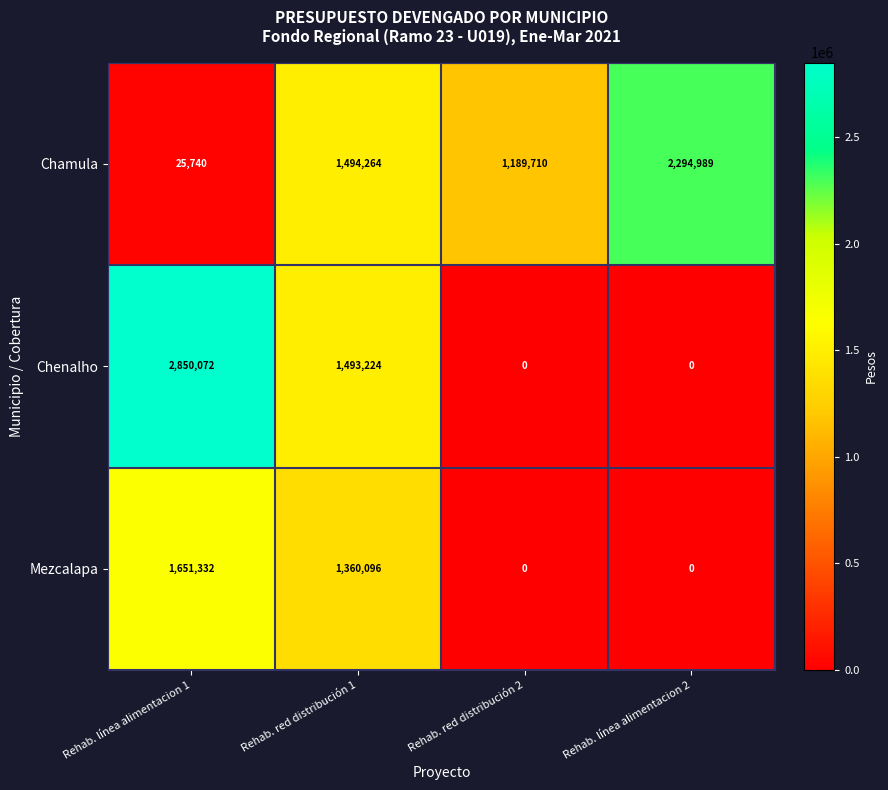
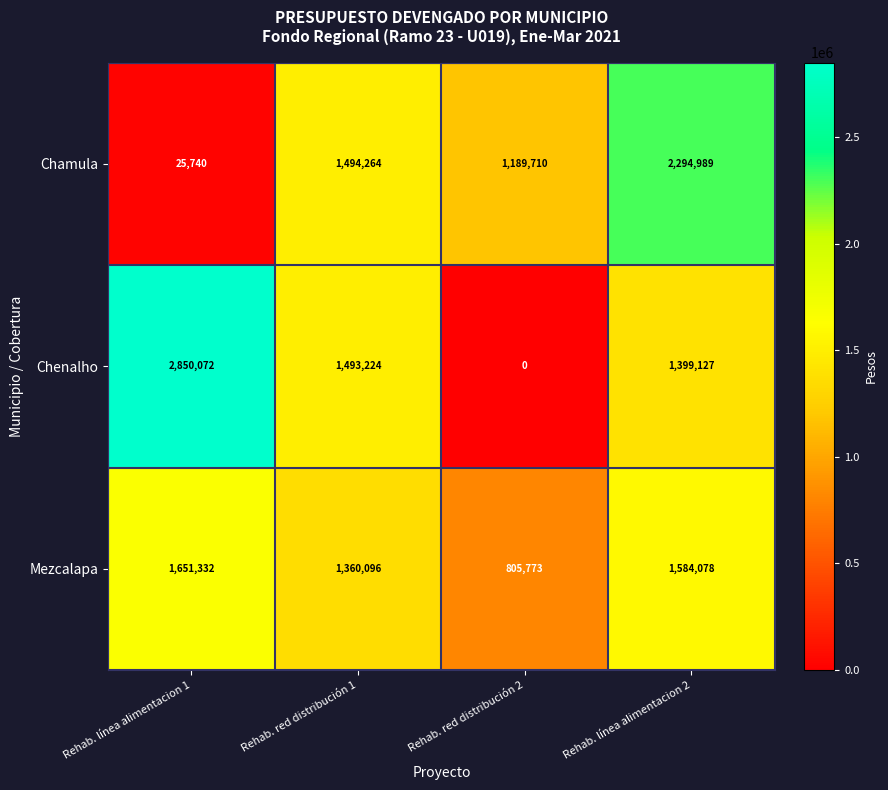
  {
    "Chamula": {
      "Rehab. línea alimentacion 1": "25,740",
      "Rehab. red distribución 1": "1,494,264",
      "Rehab. red distribución 2": "1,189,710",
      "Rehab. línea alimentacion 2": "2,294,989"
    },
    "Chenalho": {
      "Rehab. línea alimentacion 1": "2,850,072",
      "Rehab. red distribución 1": "1,493,224",
      "Rehab. red distribución 2": "0",
-     "Rehab. línea alimentacion 2": "0"
+     "Rehab. línea alimentacion 2": "1,399,127"
    },
    "Mezcalapa": {
      "Rehab. línea alimentacion 1": "1,651,332",
      "Rehab. red distribución 1": "1,360,096",
-     "Rehab. red distribución 2": "0",
-     "Rehab. línea alimentacion 2": "0"
+     "Rehab. red distribución 2": "805,773",
+     "Rehab. línea alimentacion 2": "1,584,078"
    }
  }
